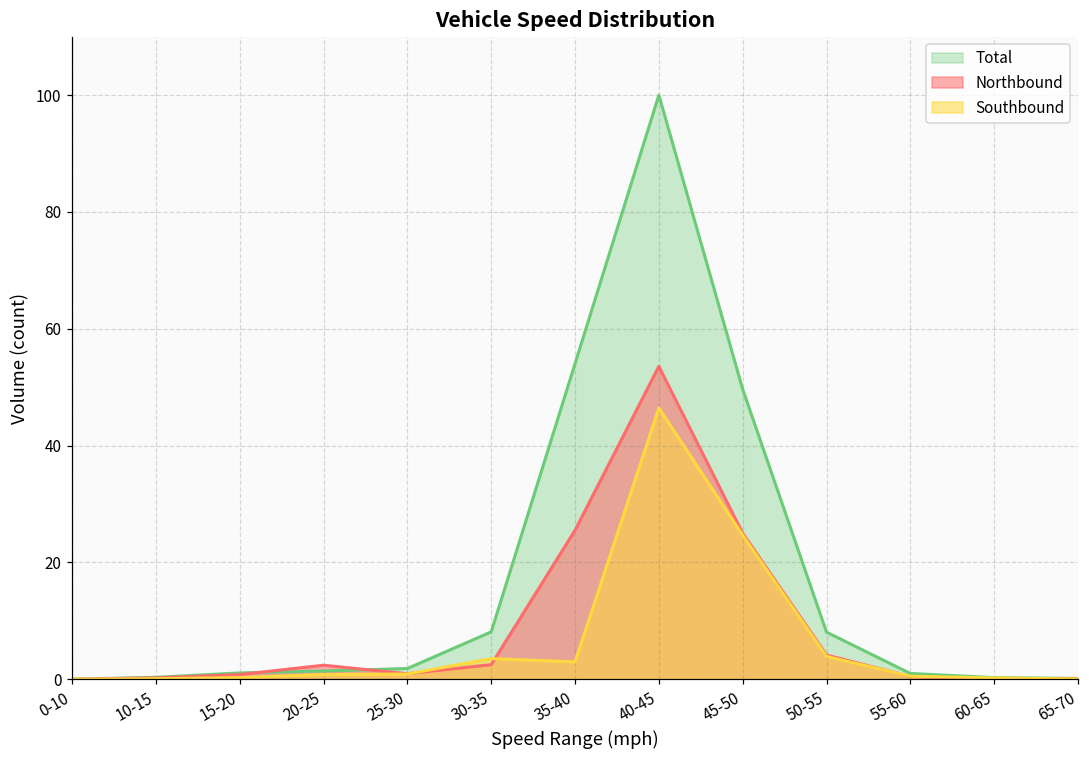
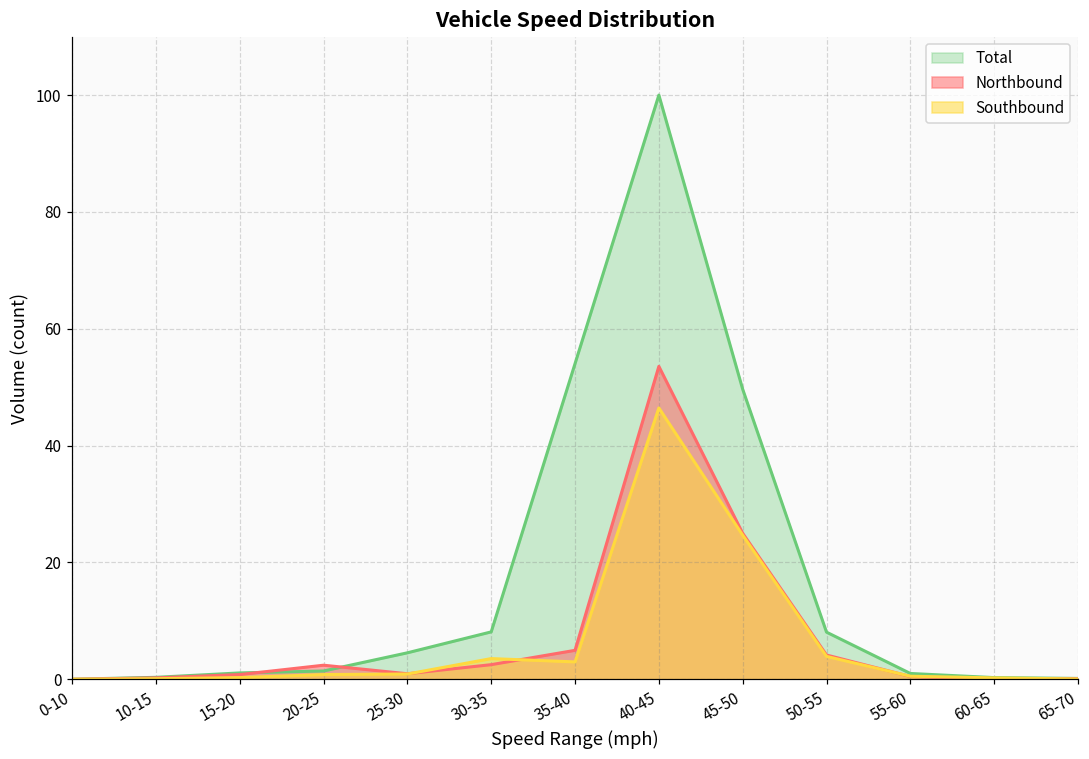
  {
    "Total": {
      "20-25": 1,
-     "25-30": 2,
+     "25-30": 5,
      "30-35": 8,
      "35-40": 54,
      "40-45": 100,
      "45-50": 50,
      "50-55": 8
    },
    "Northbound": {
      "20-25": 2,
      "30-35": 2,
-     "35-40": 26,
+     "35-40": 5,
      "40-45": 54
    },
    "Southbound": {
      "15-20": 0,
      "20-25": 1,
      "30-35": 4,
      "35-40": 3,
      "40-45": 46
    }
  }
